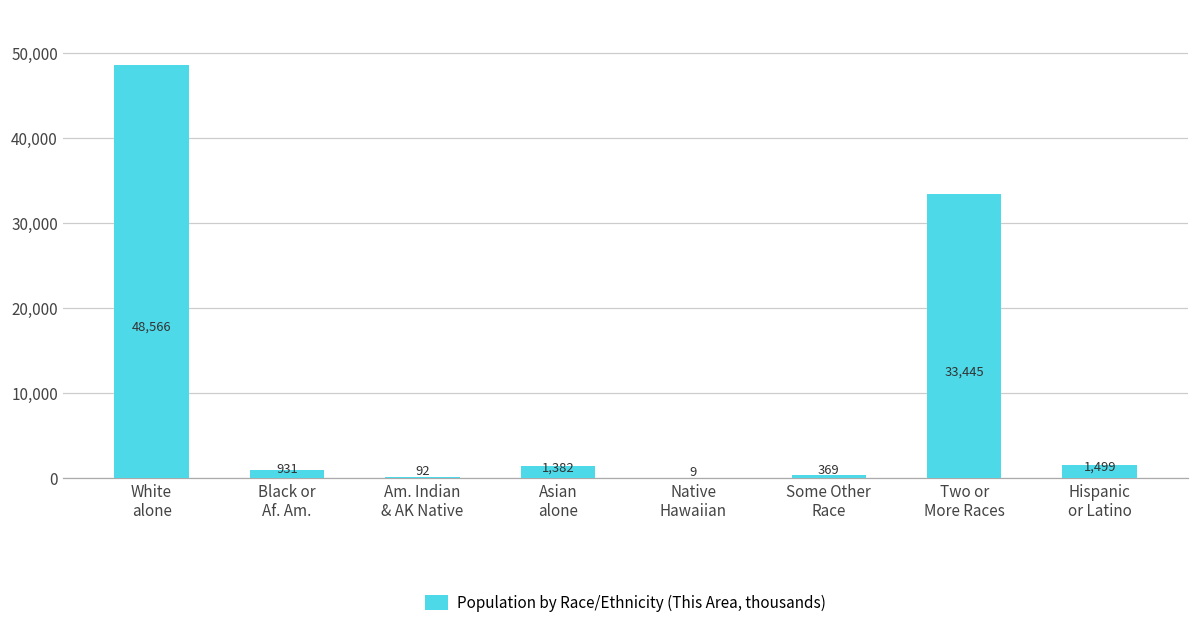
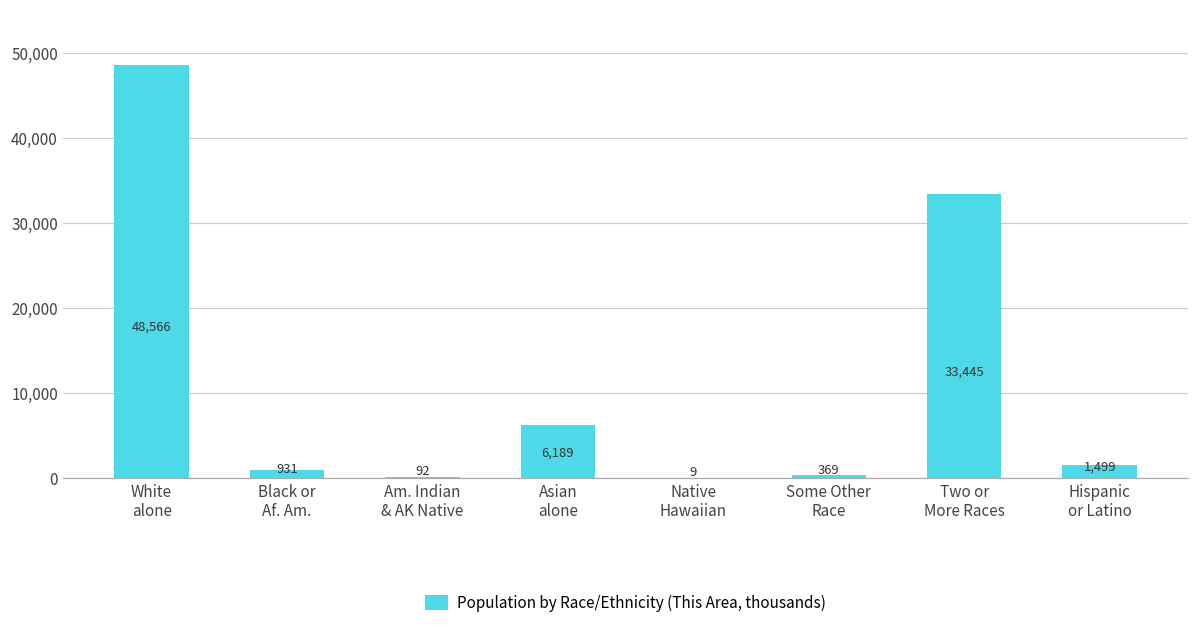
  {
    "White alone": "48,566",
    "Black or Af. Am.": "931",
    "Am. Indian & AK Native": "92",
-   "Asian alone": "1,382",
+   "Asian alone": "6,189",
    "Native Hawaiian": "9",
    "Some Other Race": "369",
    "Two or More Races": "33,445",
    "Hispanic or Latino": "1,499"
  }
